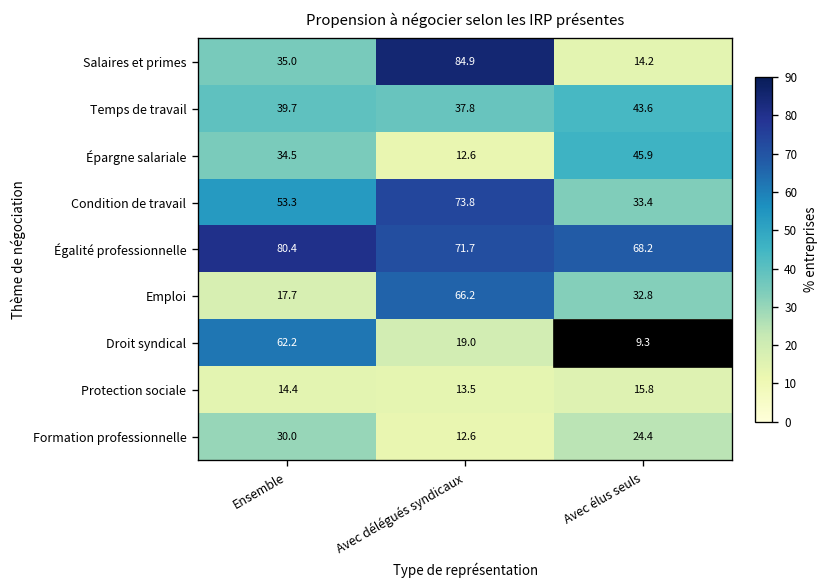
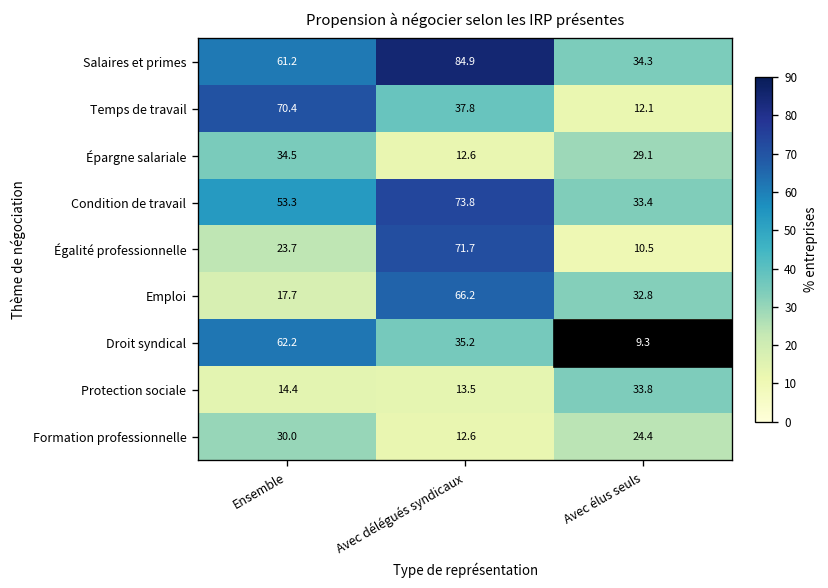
  {
    "Salaires et primes": {
-     "Ensemble": 35.0,
+     "Ensemble": 61.2,
      "Avec délégués syndicaux": 84.9,
-     "Avec élus seuls": 14.2
+     "Avec élus seuls": 34.3
    },
    "Temps de travail": {
-     "Ensemble": 39.7,
+     "Ensemble": 70.4,
      "Avec délégués syndicaux": 37.8,
-     "Avec élus seuls": 43.6
+     "Avec élus seuls": 12.1
    },
    "Épargne salariale": {
      "Ensemble": 34.5,
      "Avec délégués syndicaux": 12.6,
-     "Avec élus seuls": 45.9
+     "Avec élus seuls": 29.1
    },
    "Condition de travail": {
      "Ensemble": 53.3,
      "Avec délégués syndicaux": 73.8,
      "Avec élus seuls": 33.4
    },
    "Égalité professionnelle": {
-     "Ensemble": 80.4,
+     "Ensemble": 23.7,
      "Avec délégués syndicaux": 71.7,
-     "Avec élus seuls": 68.2
+     "Avec élus seuls": 10.5
    },
    "Emploi": {
      "Ensemble": 17.7,
      "Avec délégués syndicaux": 66.2,
      "Avec élus seuls": 32.8
    },
    "Droit syndical": {
      "Ensemble": 62.2,
-     "Avec délégués syndicaux": 19.0
+     "Avec délégués syndicaux": 35.2
    },
    "Protection sociale": {
      "Ensemble": 14.4,
      "Avec délégués syndicaux": 13.5,
-     "Avec élus seuls": 15.8
+     "Avec élus seuls": 33.8
    },
    "Formation professionnelle": {
      "Ensemble": 30.0,
      "Avec délégués syndicaux": 12.6,
      "Avec élus seuls": 24.4
    }
  }
